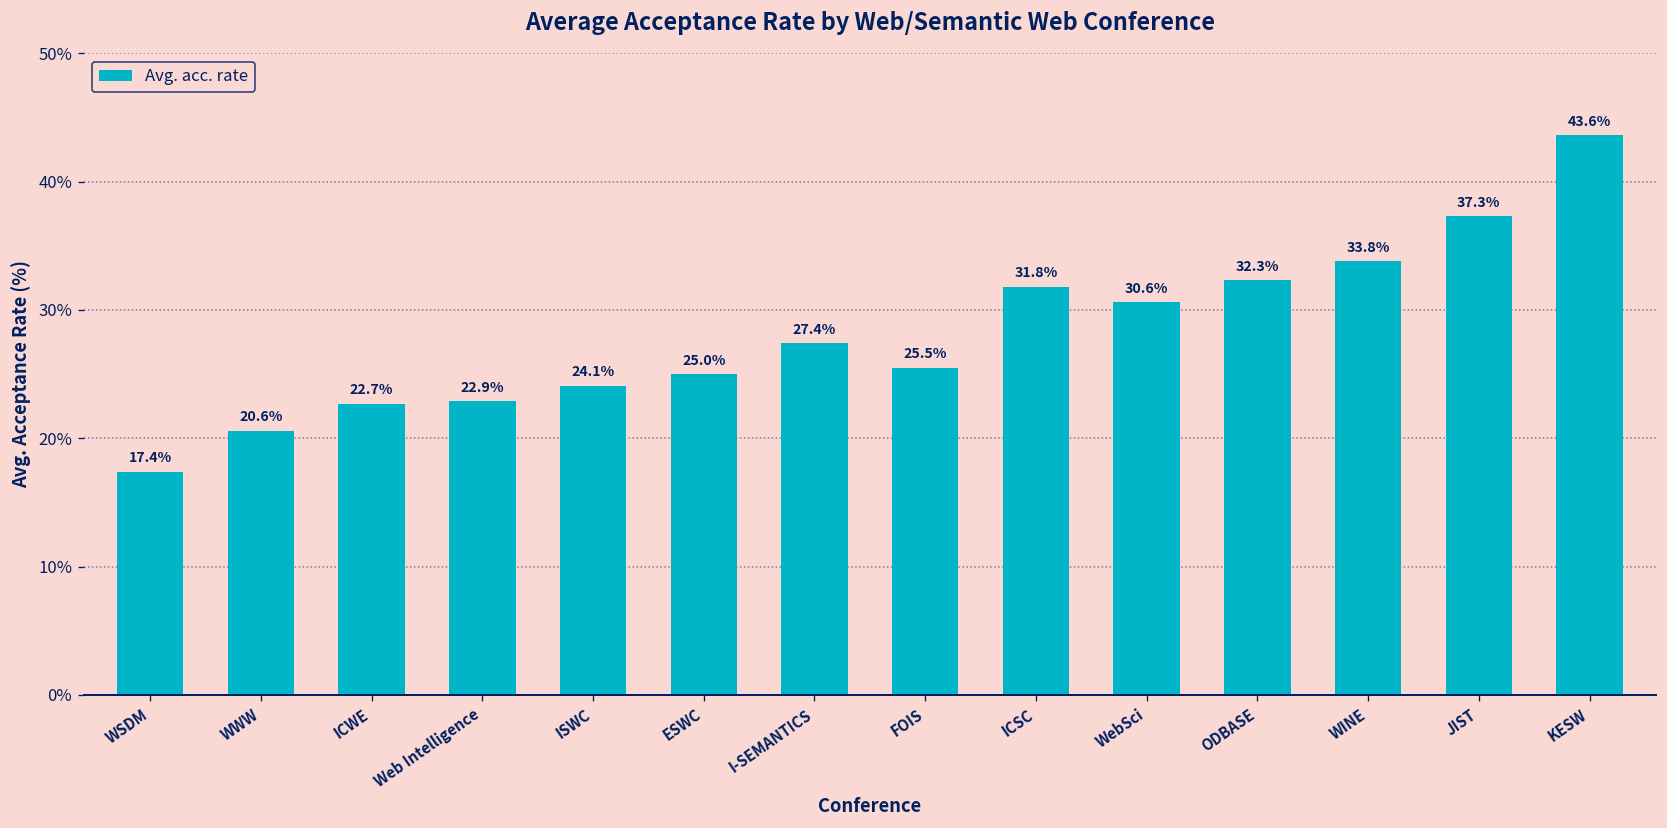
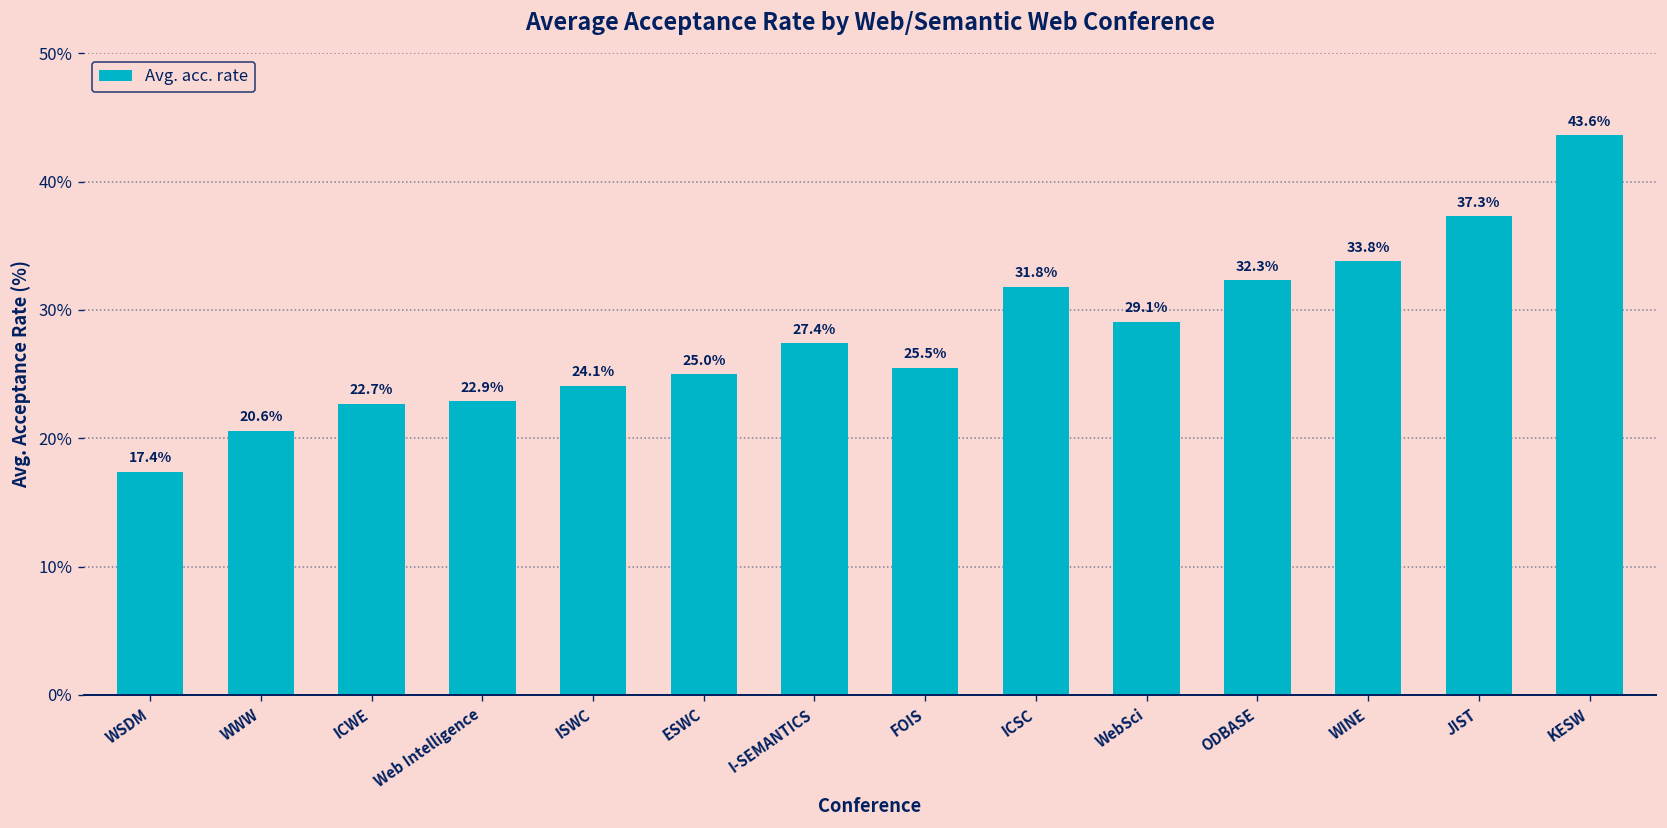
  {
    "WSDM": "17.4%",
    "WWW": "20.6%",
    "ICWE": "22.7%",
    "Web Intelligence": "22.9%",
    "ISWC": "24.1%",
    "ESWC": "25.0%",
    "I-SEMANTICS": "27.4%",
    "FOIS": "25.5%",
    "ICSC": "31.8%",
-   "WebSci": "30.6%",
+   "WebSci": "29.1%",
    "ODBASE": "32.3%",
    "WINE": "33.8%",
    "JIST": "37.3%",
    "KESW": "43.6%"
  }
